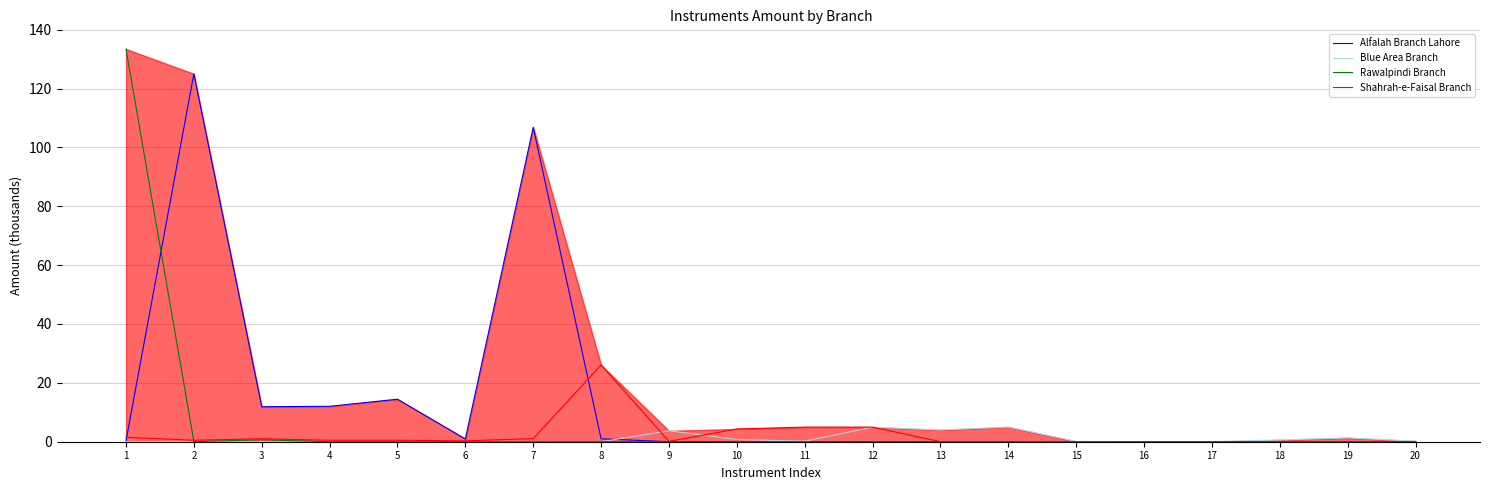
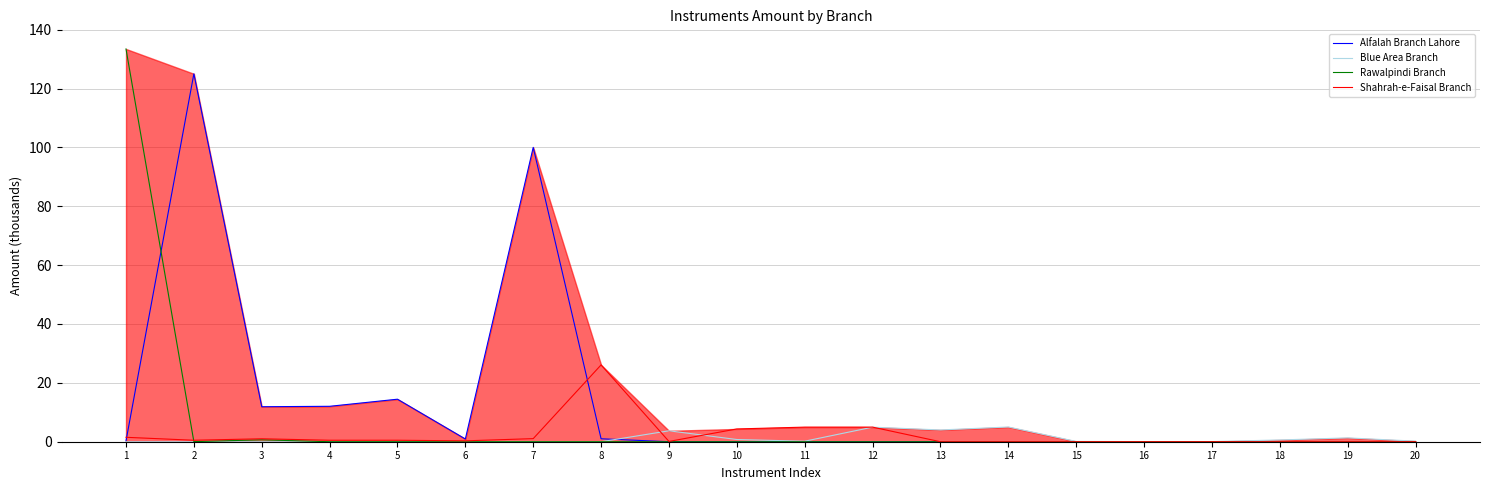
  {
    "Alfalah Branch Lahore": {
-     "7": 107,
+     "7": 100,
      "8": 1
    }
  }
